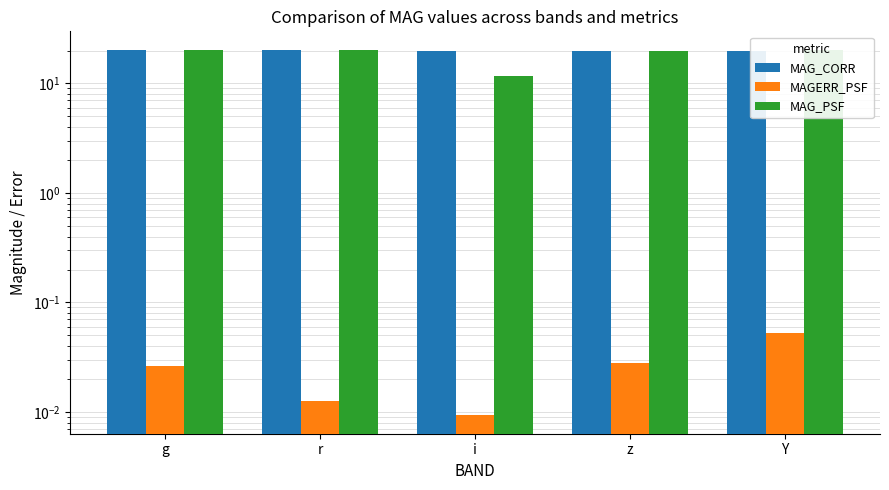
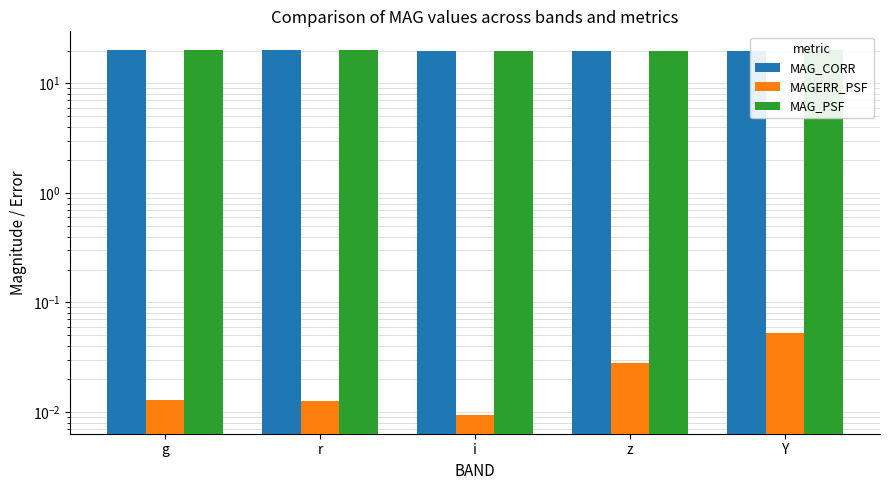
  {
    "MAG_CORR": {
      "g": 20,
      "r": 20,
      "i": 20,
      "z": 20,
      "Y": 20
    },
    "MAGERR_PSF": {
-     "g": 0.026,
+     "g": 0.013,
      "r": 0.013,
      "i": 0.009,
      "z": 0.028,
      "Y": 0.05
    },
    "MAG_PSF": {
      "g": 20,
      "r": 20,
-     "i": 12,
+     "i": 20,
      "z": 20
    }
  }
